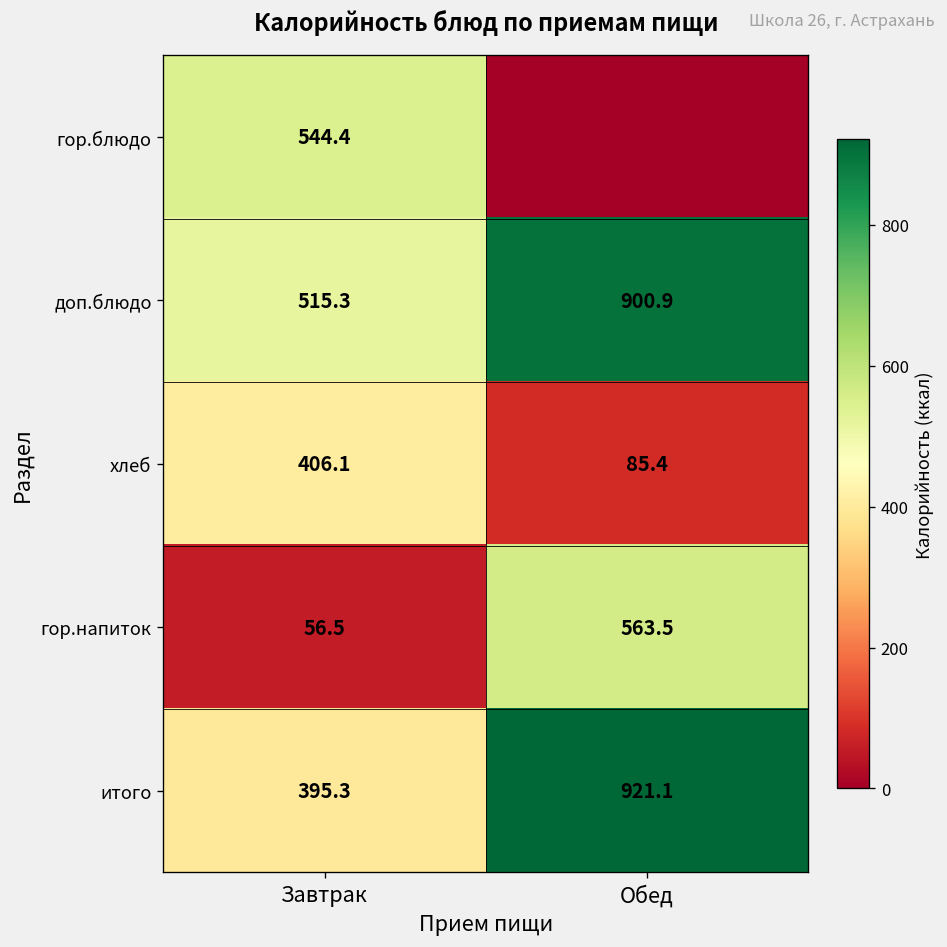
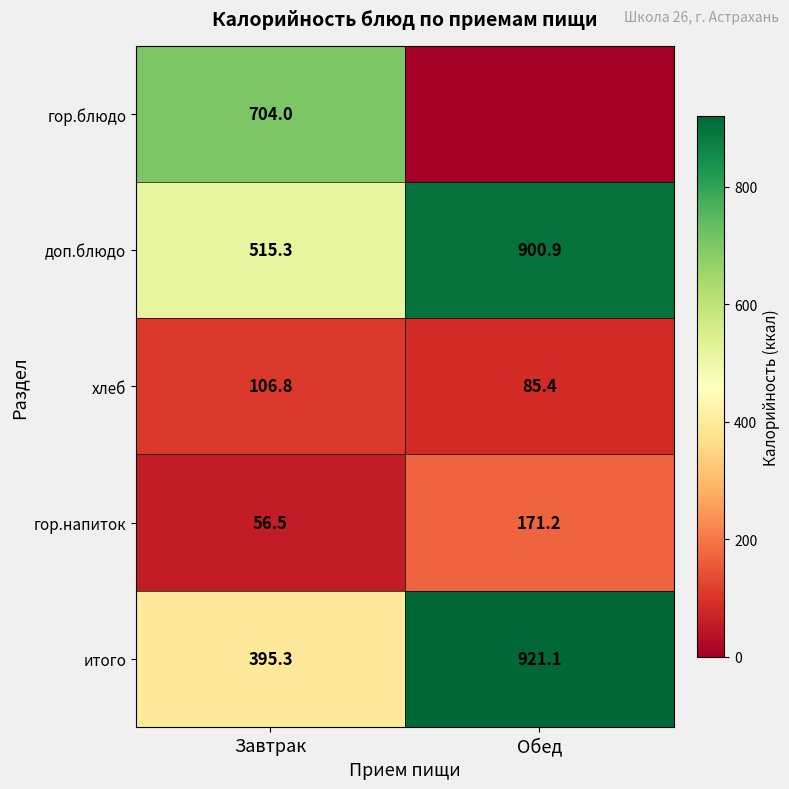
  {
    "гор.блюдо": {
-     "Завтрак": 544.4
+     "Завтрак": 704.0
    },
    "доп.блюдо": {
      "Завтрак": 515.3,
      "Обед": 900.9
    },
    "хлеб": {
-     "Завтрак": 406.1,
+     "Завтрак": 106.8,
      "Обед": 85.4
    },
    "гор.напиток": {
      "Завтрак": 56.5,
-     "Обед": 563.5
+     "Обед": 171.2
    },
    "итого": {
      "Завтрак": 395.3,
      "Обед": 921.1
    }
  }
